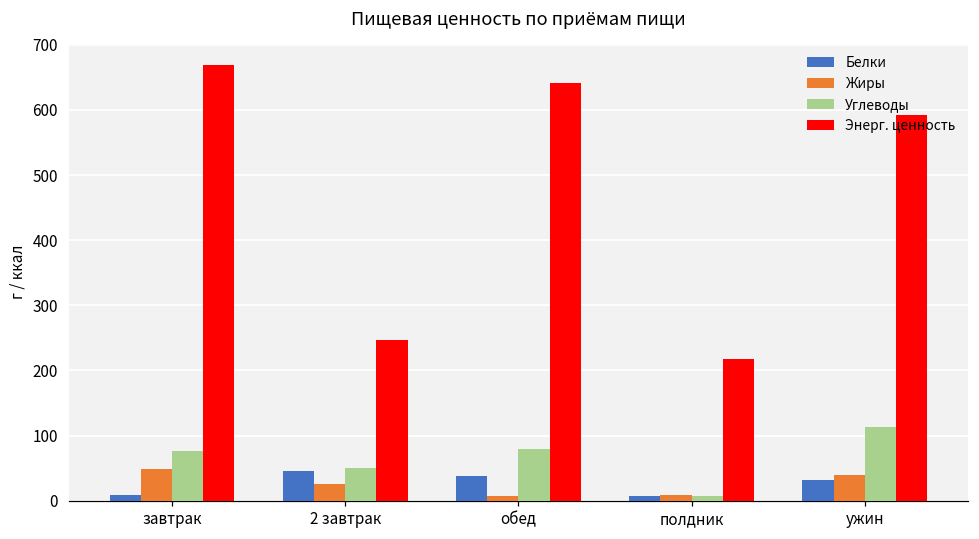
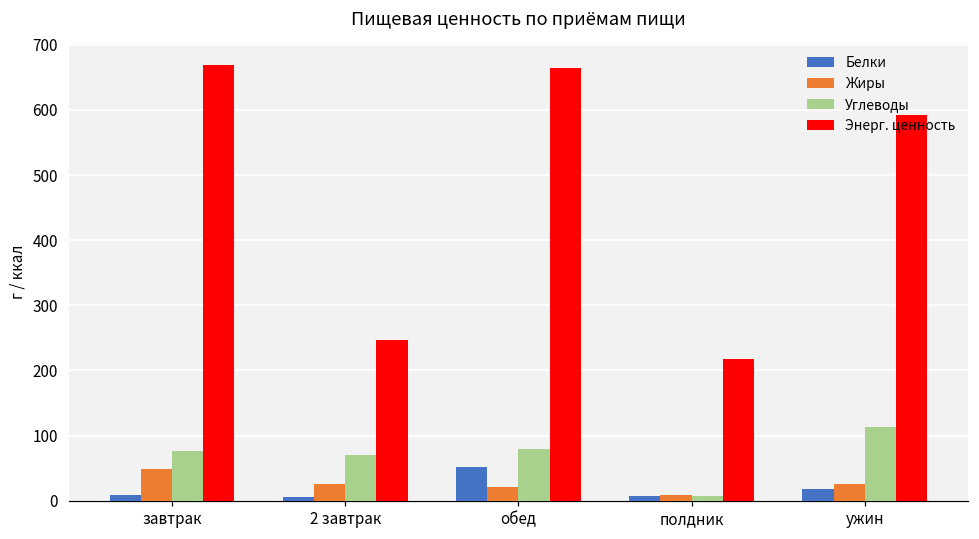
  {
    "Белки": {
      "завтрак": 10,
-     "2 завтрак": 50,
-     "обед": 40,
+     "2 завтрак": 10,
+     "обед": 50,
      "полдник": 10,
-     "ужин": 30
+     "ужин": 20
    },
    "Жиры": {
      "завтрак": 50,
      "2 завтрак": 30,
-     "обед": 10,
+     "обед": 20,
      "полдник": 10,
-     "ужин": 40
+     "ужин": 30
    },
    "Углеводы": {
      "завтрак": 80,
-     "2 завтрак": 50,
+     "2 завтрак": 70,
      "обед": 80,
      "полдник": 10,
      "ужин": 110
    },
    "Энерг. ценность": {
      "завтрак": 670,
      "2 завтрак": 250,
-     "обед": 640,
+     "обед": 660,
      "полдник": 220,
      "ужин": 590
    }
  }
